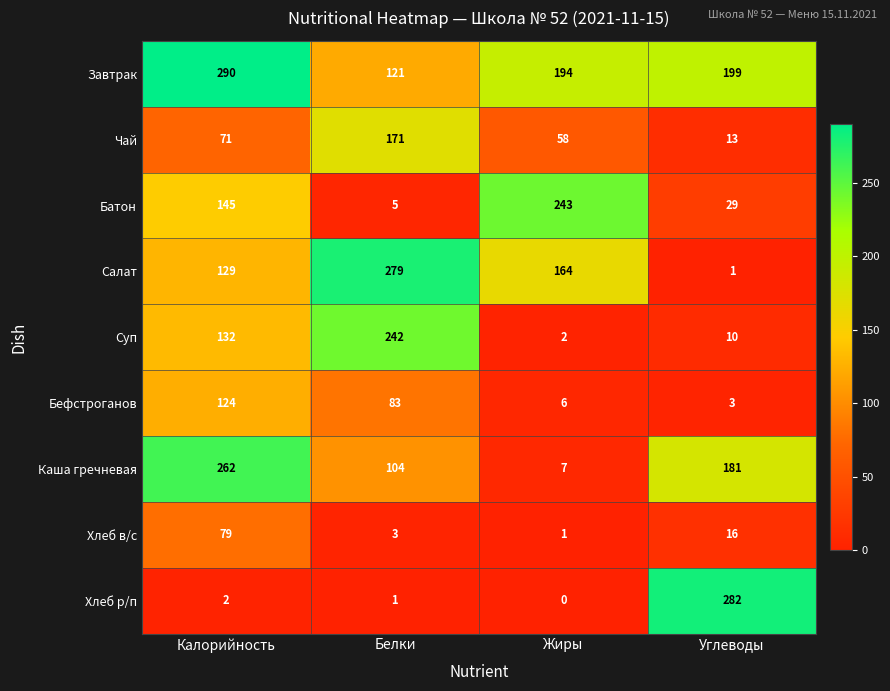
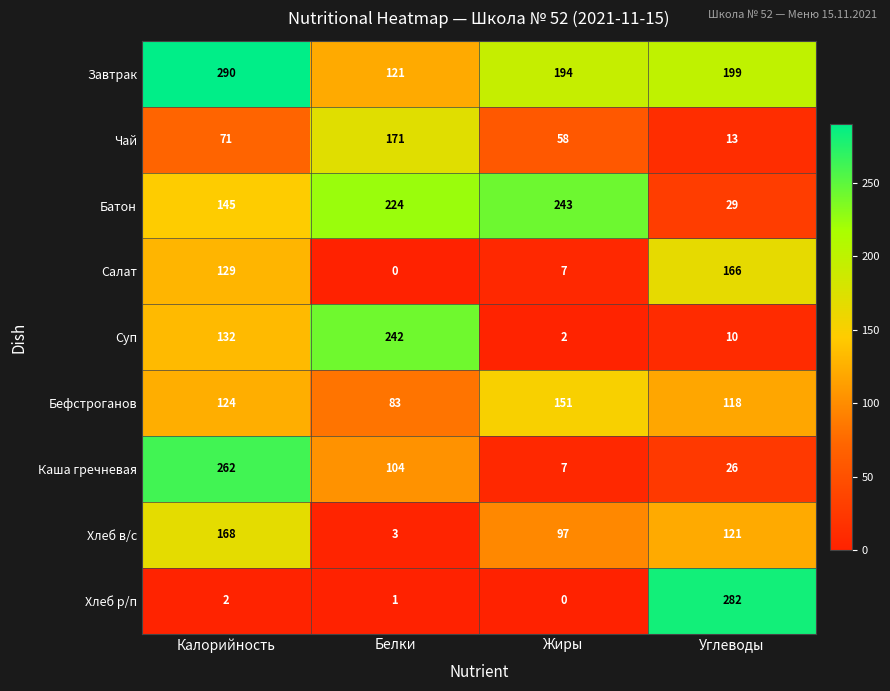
  {
    "Завтрак": {
      "Калорийность": 290,
      "Белки": 121,
      "Жиры": 194,
      "Углеводы": 199
    },
    "Чай": {
      "Калорийность": 71,
      "Белки": 171,
      "Жиры": 58,
      "Углеводы": 13
    },
    "Батон": {
      "Калорийность": 145,
-     "Белки": 5,
+     "Белки": 224,
      "Жиры": 243,
      "Углеводы": 29
    },
    "Салат": {
      "Калорийность": 129,
-     "Белки": 279,
-     "Жиры": 164,
-     "Углеводы": 1
+     "Белки": 0,
+     "Жиры": 7,
+     "Углеводы": 166
    },
    "Суп": {
      "Калорийность": 132,
      "Белки": 242,
      "Жиры": 2,
      "Углеводы": 10
    },
    "Бефстроганов": {
      "Калорийность": 124,
      "Белки": 83,
-     "Жиры": 6,
-     "Углеводы": 3
+     "Жиры": 151,
+     "Углеводы": 118
    },
    "Каша гречневая": {
      "Калорийность": 262,
      "Белки": 104,
      "Жиры": 7,
-     "Углеводы": 181
+     "Углеводы": 26
    },
    "Хлеб в/с": {
-     "Калорийность": 79,
+     "Калорийность": 168,
      "Белки": 3,
-     "Жиры": 1,
-     "Углеводы": 16
+     "Жиры": 97,
+     "Углеводы": 121
    },
    "Хлеб р/п": {
      "Калорийность": 2,
      "Белки": 1,
      "Жиры": 0,
      "Углеводы": 282
    }
  }
